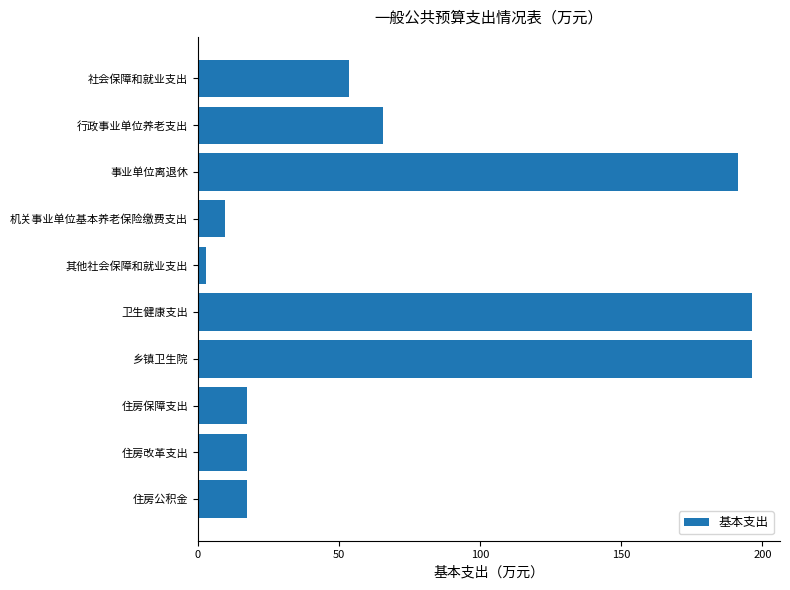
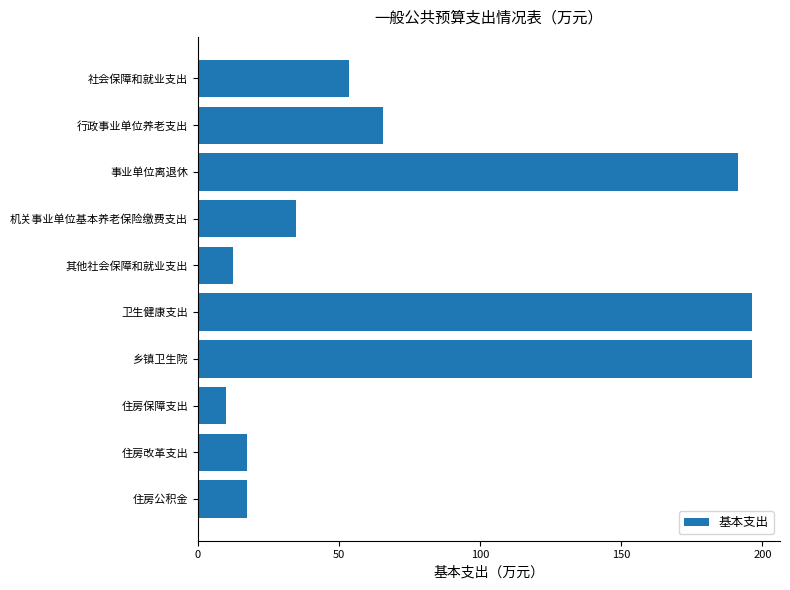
  {
    "社会保障和就业支出": 53,
    "行政事业单位养老支出": 66,
    "事业单位离退休": 191,
-   "机关事业单位基本养老保险缴费支出": 10,
-   "其他社会保障和就业支出": 3,
+   "机关事业单位基本养老保险缴费支出": 35,
+   "其他社会保障和就业支出": 13,
    "卫生健康支出": 196,
    "乡镇卫生院": 196,
-   "住房保障支出": 17,
+   "住房保障支出": 10,
    "住房改革支出": 17,
    "住房公积金": 17
  }
